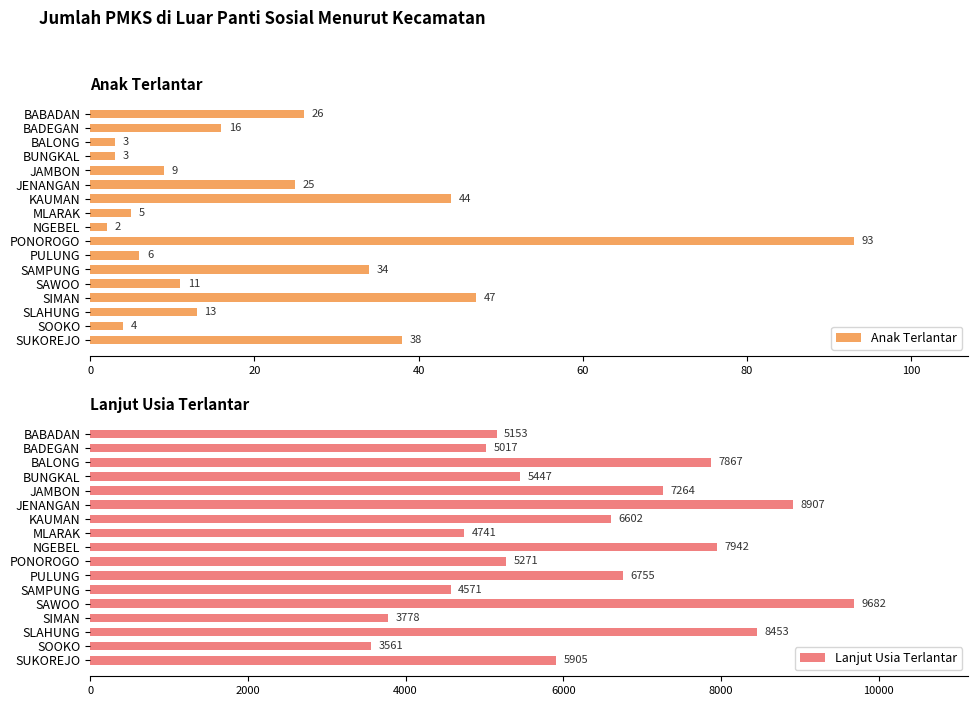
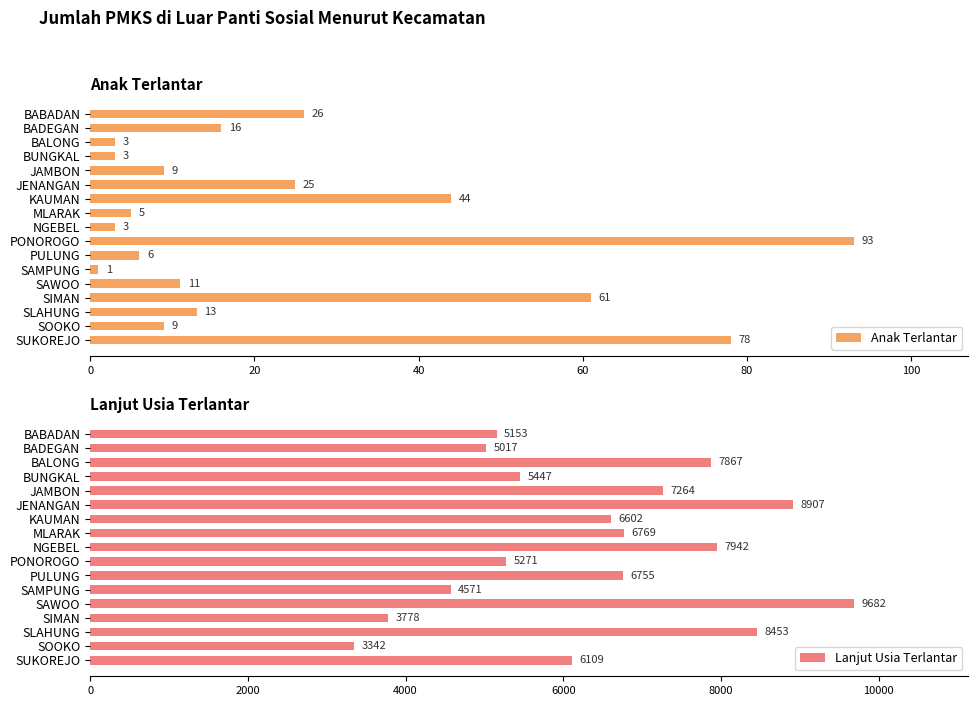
  {
    "Anak Terlantar": {
      "BABADAN": 26,
      "BADEGAN": 16,
      "BALONG": 3,
      "BUNGKAL": 3,
      "JAMBON": 9,
      "JENANGAN": 25,
      "KAUMAN": 44,
      "MLARAK": 5,
-     "NGEBEL": 2,
+     "NGEBEL": 3,
      "PONOROGO": 93,
      "PULUNG": 6,
-     "SAMPUNG": 34,
+     "SAMPUNG": 1,
      "SAWOO": 11,
-     "SIMAN": 47,
+     "SIMAN": 61,
      "SLAHUNG": 13,
-     "SOOKO": 4,
-     "SUKOREJO": 38
+     "SOOKO": 9,
+     "SUKOREJO": 78
    },
    "Lanjut Usia Terlantar": {
      "BABADAN": 5153,
      "BADEGAN": 5017,
      "BALONG": 7867,
      "BUNGKAL": 5447,
      "JAMBON": 7264,
      "JENANGAN": 8907,
      "KAUMAN": 6602,
-     "MLARAK": 4741,
+     "MLARAK": 6769,
      "NGEBEL": 7942,
      "PONOROGO": 5271,
      "PULUNG": 6755,
      "SAMPUNG": 4571,
      "SAWOO": 9682,
      "SIMAN": 3778,
      "SLAHUNG": 8453,
-     "SOOKO": 3561,
-     "SUKOREJO": 5905
+     "SOOKO": 3342,
+     "SUKOREJO": 6109
    }
  }
